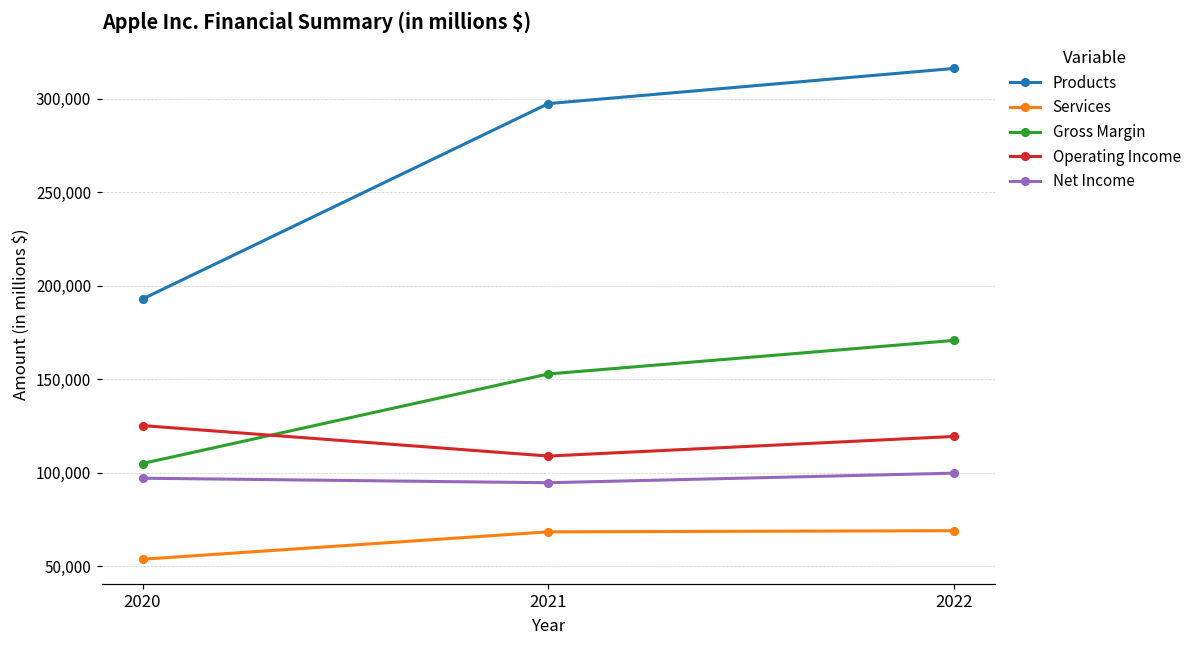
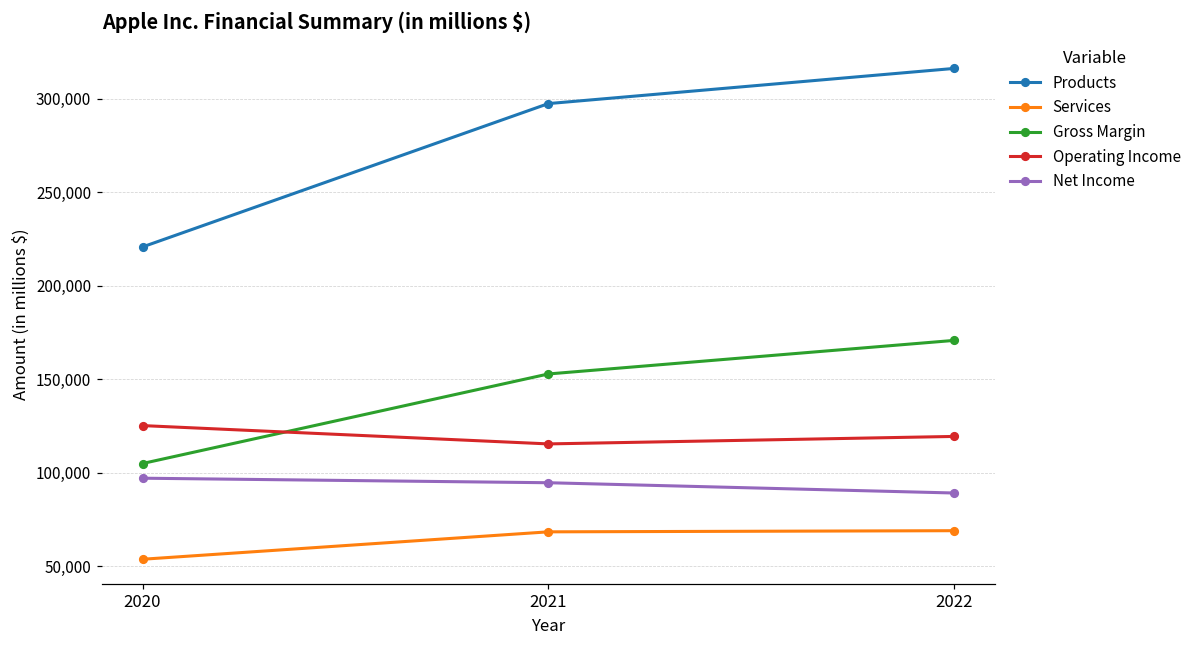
  {
    "Products": {
-     "2020": "193,000",
+     "2020": "221,000",
      "2021": "297,000",
      "2022": "316,000"
    },
    "Services": {
      "2020": "54,000",
      "2021": "68,000",
      "2022": "69,000"
    },
    "Gross Margin": {
      "2020": "105,000",
      "2021": "153,000",
      "2022": "171,000"
    },
    "Operating Income": {
      "2020": "125,000",
-     "2021": "109,000",
+     "2021": "115,000",
      "2022": "119,000"
    },
    "Net Income": {
      "2020": "97,000",
      "2021": "95,000",
-     "2022": "100,000"
+     "2022": "89,000"
    }
  }
